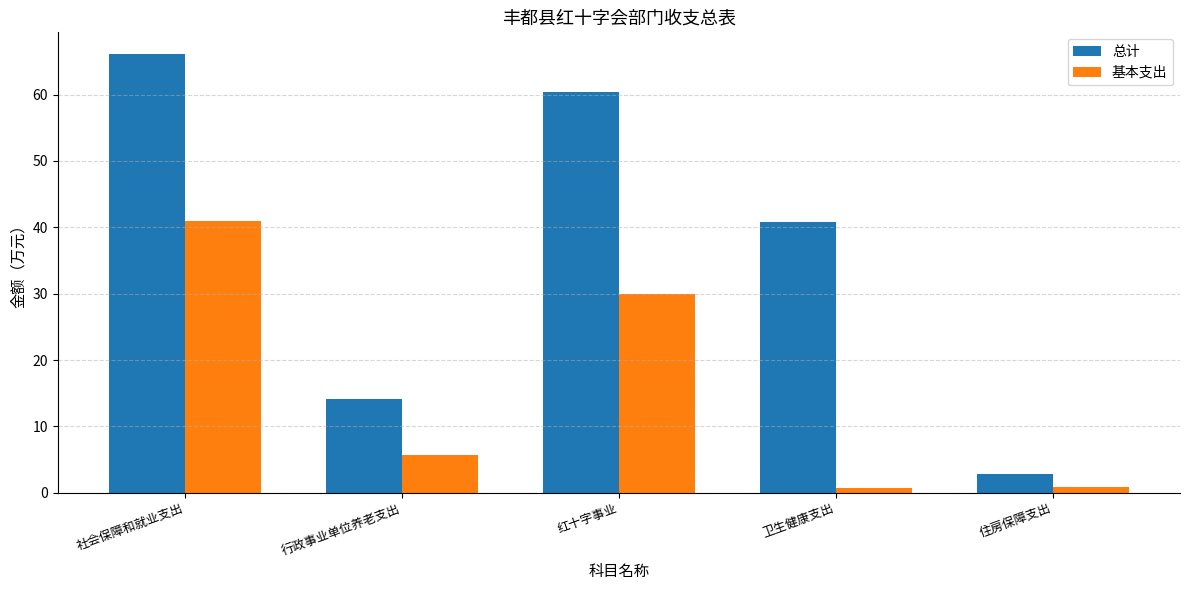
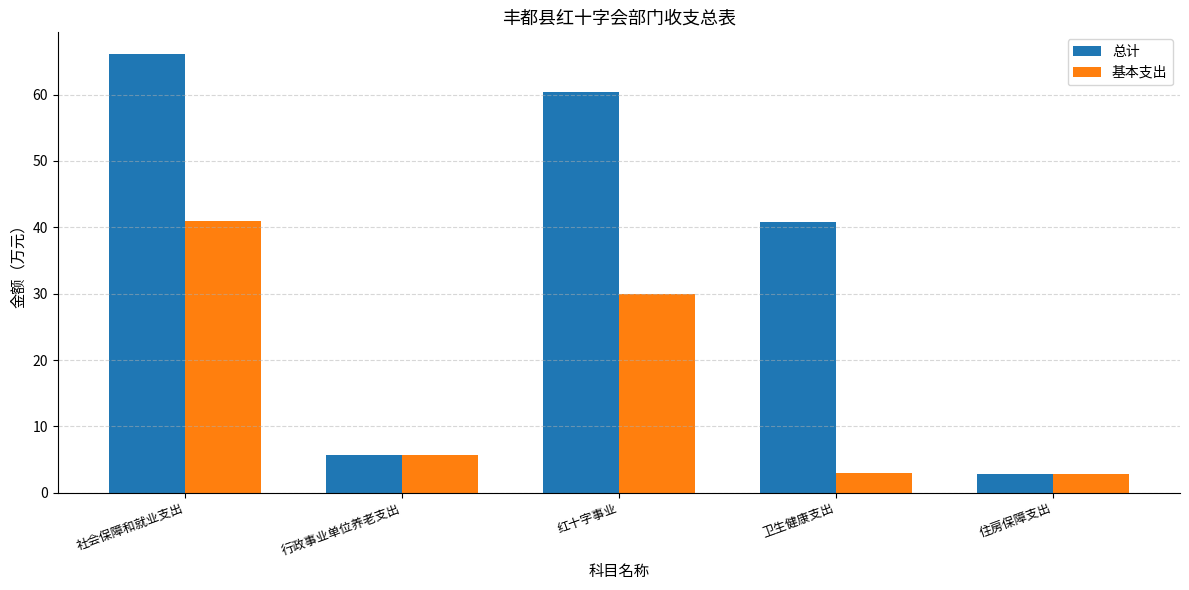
  {
    "总计": {
      "社会保障和就业支出": 66,
-     "行政事业单位养老支出": 14,
+     "行政事业单位养老支出": 6,
      "红十字事业": 60,
      "卫生健康支出": 41,
      "住房保障支出": 3
    },
    "基本支出": {
      "社会保障和就业支出": 41,
      "行政事业单位养老支出": 6,
      "红十字事业": 30,
-     "卫生健康支出": 1,
-     "住房保障支出": 1
+     "卫生健康支出": 3,
+     "住房保障支出": 3
    }
  }
